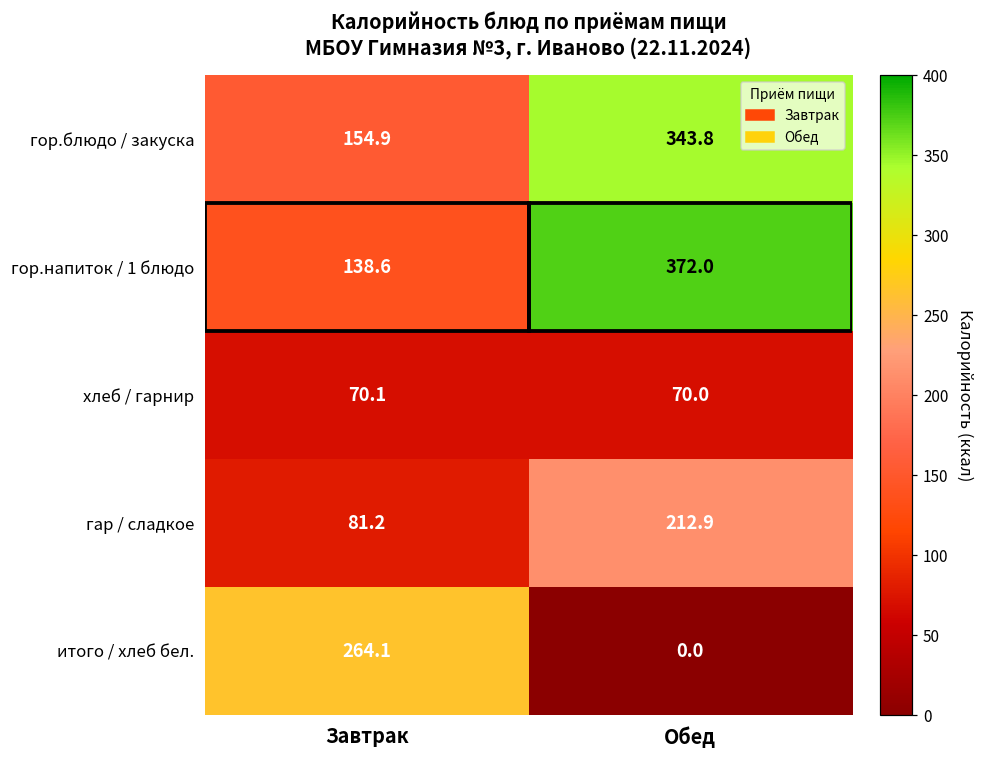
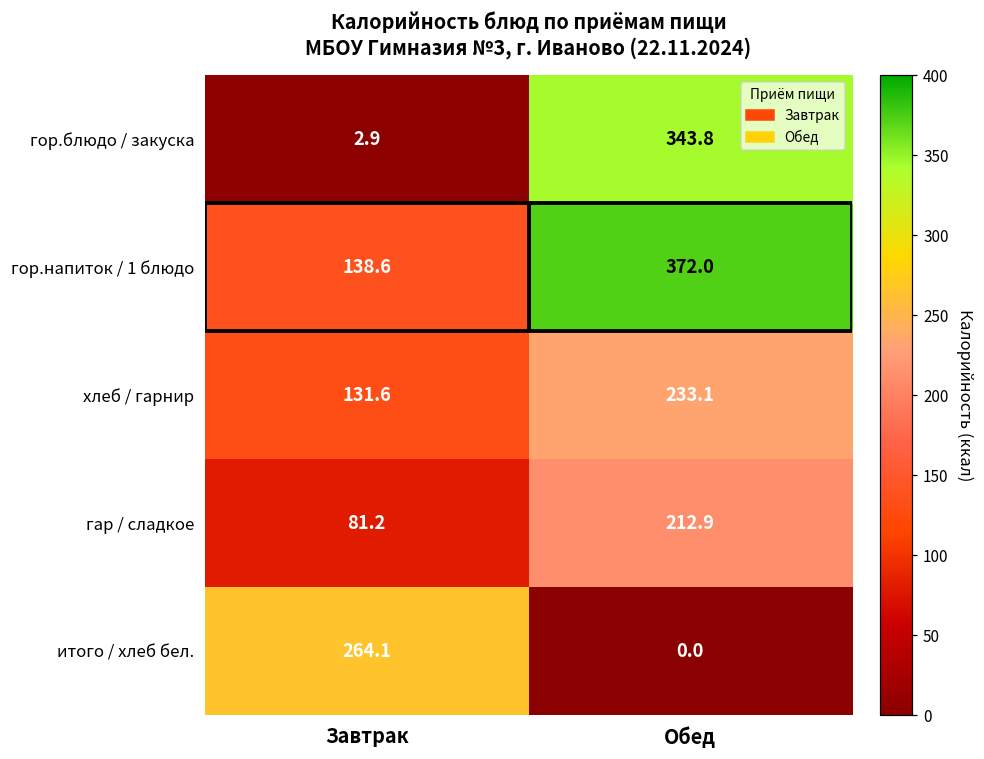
  {
    "гор.блюдо / закуска": {
-     "Завтрак": 154.9,
+     "Завтрак": 2.9,
      "Обед": 343.8
    },
    "гор.напиток / 1 блюдо": {
      "Завтрак": 138.6,
      "Обед": 372.0
    },
    "хлеб / гарнир": {
-     "Завтрак": 70.1,
-     "Обед": 70.0
+     "Завтрак": 131.6,
+     "Обед": 233.1
    },
    "гар / сладкое": {
      "Завтрак": 81.2,
      "Обед": 212.9
    },
    "итого / хлеб бел.": {
      "Завтрак": 264.1,
      "Обед": 0.0
    }
  }
